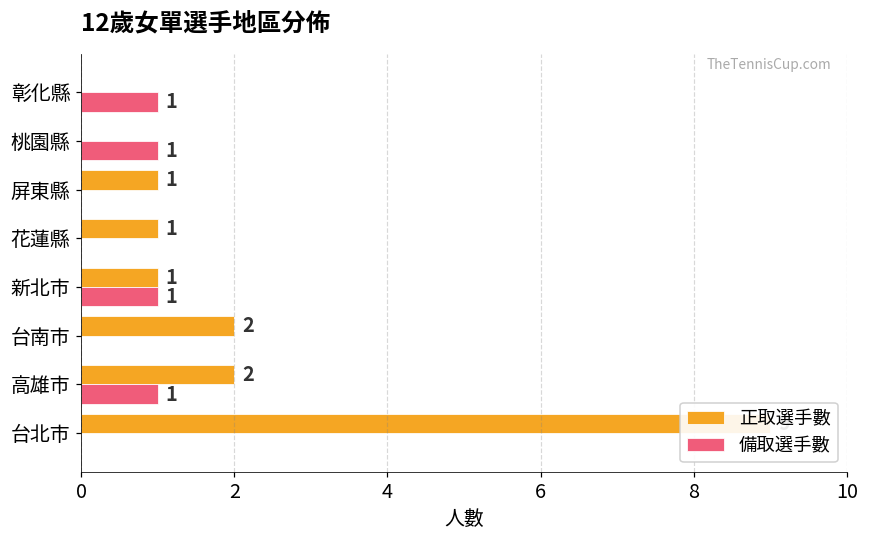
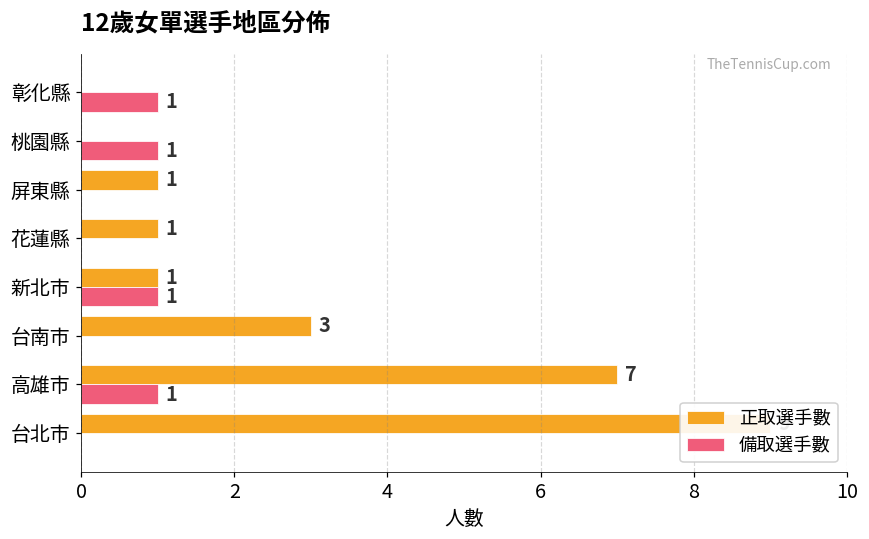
  {
    "正取選手數": {
      "屏東縣": 1,
      "花蓮縣": 1,
      "新北市": 1,
-     "台南市": 2,
-     "高雄市": 2
+     "台南市": 3,
+     "高雄市": 7
    },
    "備取選手數": {
      "彰化縣": 1,
      "桃園縣": 1,
      "新北市": 1,
      "高雄市": 1
    }
  }
